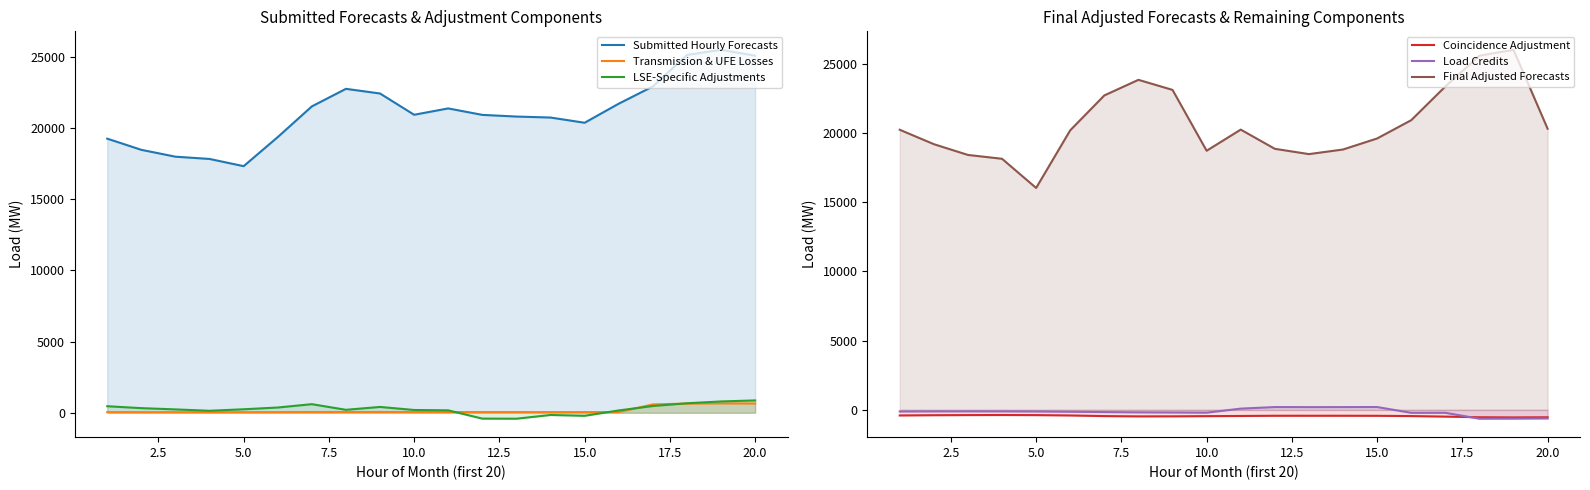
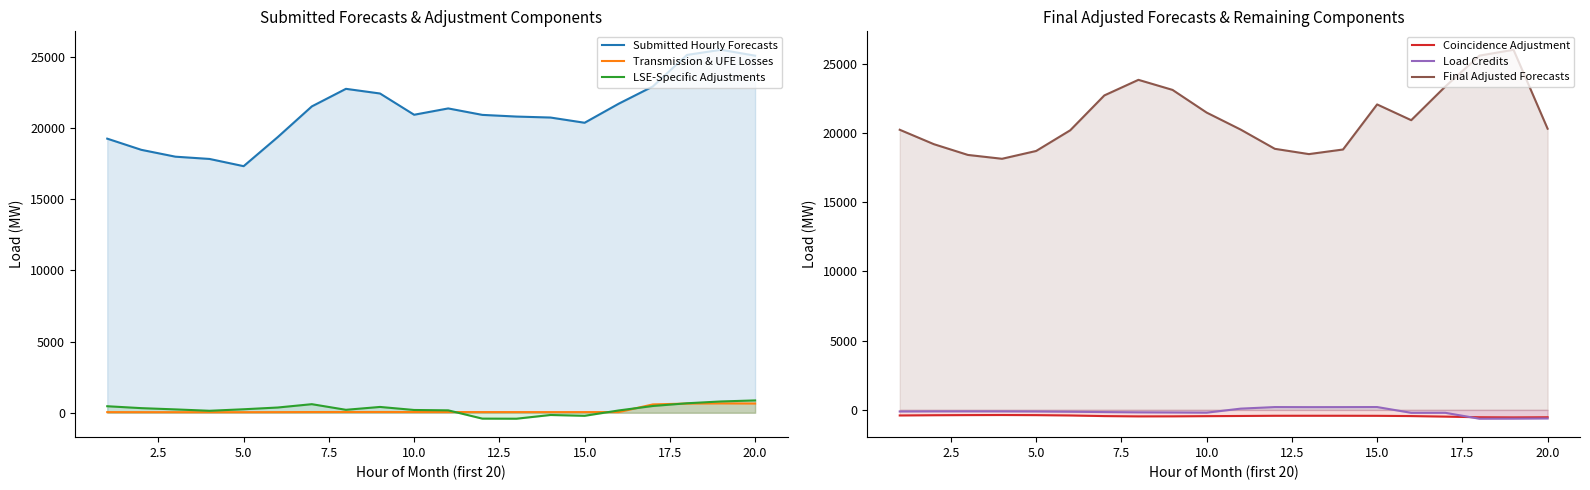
  {
    "Submitted Forecasts & Adjustment Components": {
      "Submitted Hourly Forecasts": {
        "5.0": 17300,
        "10.0": 20900,
        "15.0": 20400
      },
      "Transmission & UFE Losses": {
        "5.0": 0,
        "20.0": 600
      }
    },
    "Final Adjusted Forecasts & Remaining Components": {
      "Final Adjusted Forecasts": {
-       "5.0": 16000,
-       "10.0": 18700,
-       "15.0": 19600,
+       "5.0": 18700,
+       "10.0": 21500,
+       "15.0": 22100,
        "20.0": 20300
      }
    }
  }
